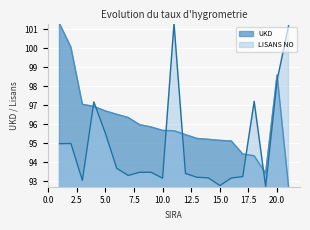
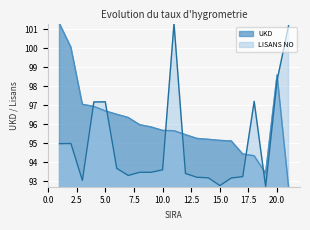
  {
    "UKD": {
      "5.0": 96.7,
      "10.0": 95.7,
      "15.0": 95.1,
      "20.0": 98.6
    },
    "LISANS NO": {
-     "5.0": 95.5,
-     "10.0": 93.2,
+     "5.0": 97.2,
+     "10.0": 93.6,
      "15.0": 92.8,
      "20.0": 98.3
    }
  }
